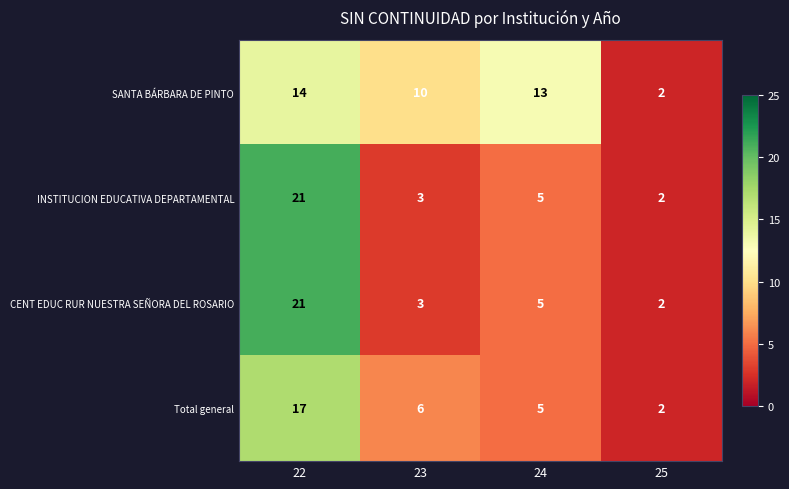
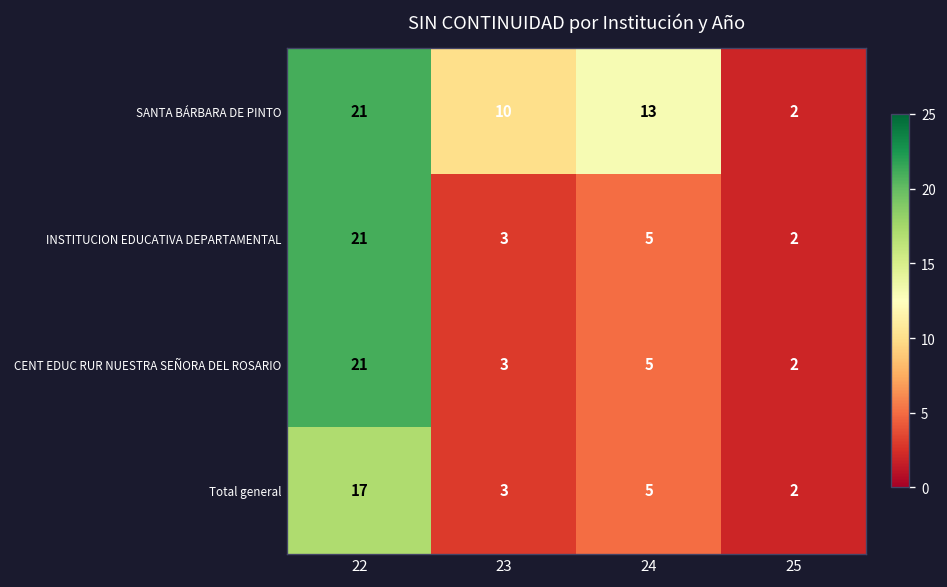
  {
    "SANTA BÁRBARA DE PINTO": {
-     "22": 14,
+     "22": 21,
      "23": 10,
      "24": 13,
      "25": 2
    },
    "INSTITUCION EDUCATIVA DEPARTAMENTAL": {
      "22": 21,
      "23": 3,
      "24": 5,
      "25": 2
    },
    "CENT EDUC RUR NUESTRA SEÑORA DEL ROSARIO": {
      "22": 21,
      "23": 3,
      "24": 5,
      "25": 2
    },
    "Total general": {
      "22": 17,
-     "23": 6,
+     "23": 3,
      "24": 5,
      "25": 2
    }
  }
